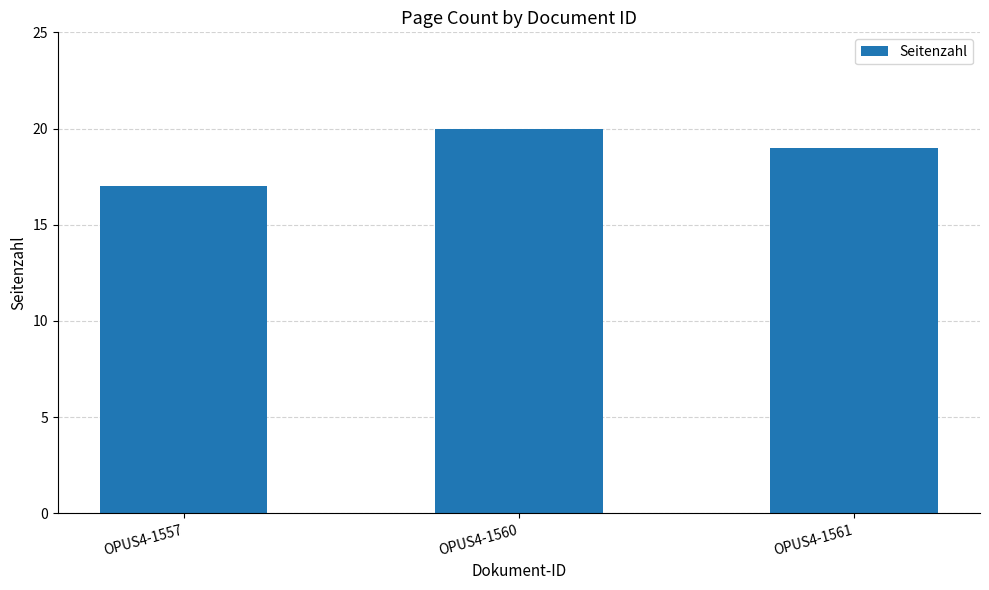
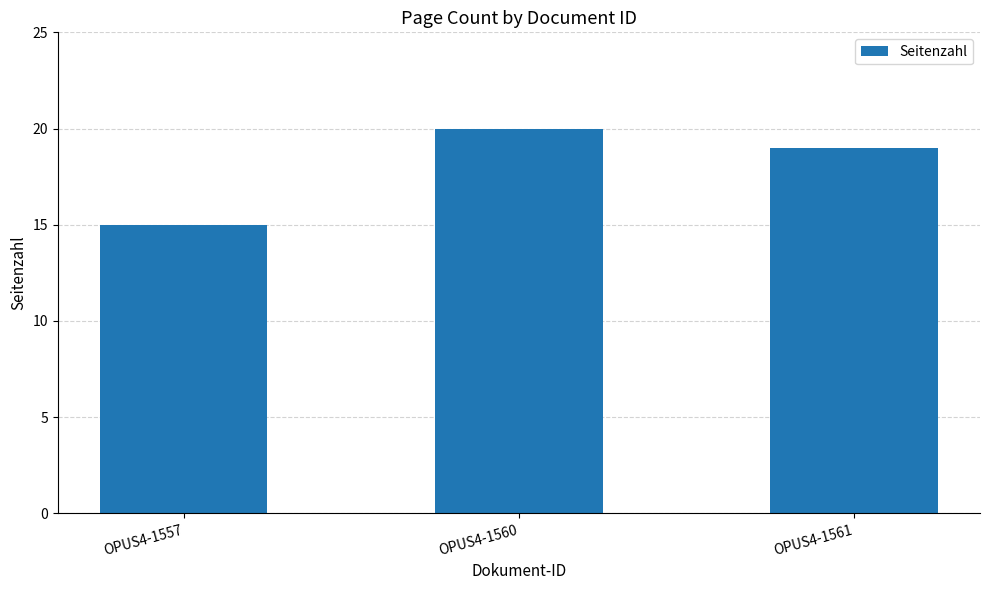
  {
-   "OPUS4-1557": 17,
+   "OPUS4-1557": 15,
    "OPUS4-1560": 20,
    "OPUS4-1561": 19
  }
